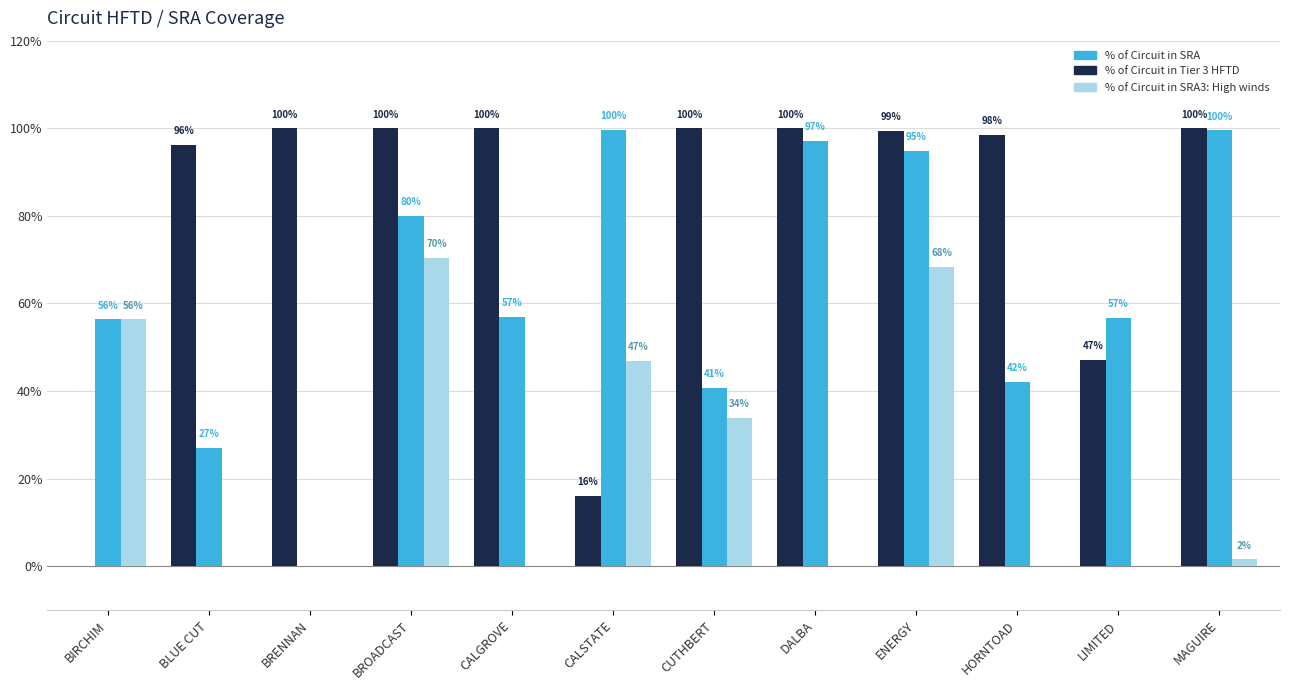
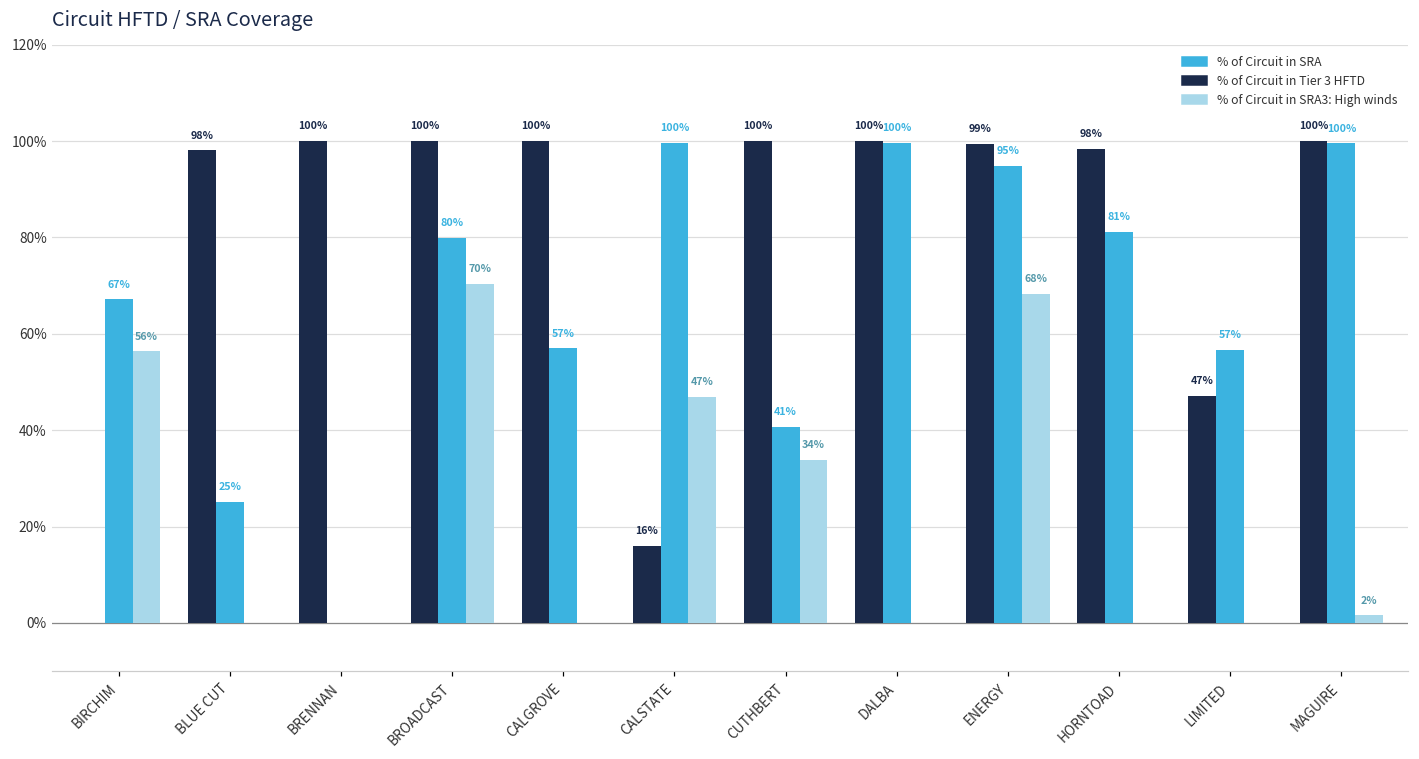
  {
    "% of Circuit in Tier 3 HFTD": {
-     "BLUE CUT": "96%",
+     "BLUE CUT": "98%",
      "BRENNAN": "100%",
      "BROADCAST": "100%",
      "CALGROVE": "100%",
      "CALSTATE": "16%",
      "CUTHBERT": "100%",
      "DALBA": "100%",
      "ENERGY": "99%",
      "HORNTOAD": "98%",
      "LIMITED": "47%",
      "MAGUIRE": "100%"
    },
    "% of Circuit in SRA": {
-     "BIRCHIM": "56%",
-     "BLUE CUT": "27%",
+     "BIRCHIM": "67%",
+     "BLUE CUT": "25%",
      "BROADCAST": "80%",
      "CALGROVE": "57%",
      "CALSTATE": "100%",
      "CUTHBERT": "41%",
-     "DALBA": "97%",
+     "DALBA": "100%",
      "ENERGY": "95%",
-     "HORNTOAD": "42%",
+     "HORNTOAD": "81%",
      "LIMITED": "57%",
      "MAGUIRE": "100%"
    },
    "% of Circuit in SRA3: High winds": {
      "BIRCHIM": "56%",
      "BROADCAST": "70%",
      "CALSTATE": "47%",
      "CUTHBERT": "34%",
      "ENERGY": "68%",
      "MAGUIRE": "2%"
    }
  }
